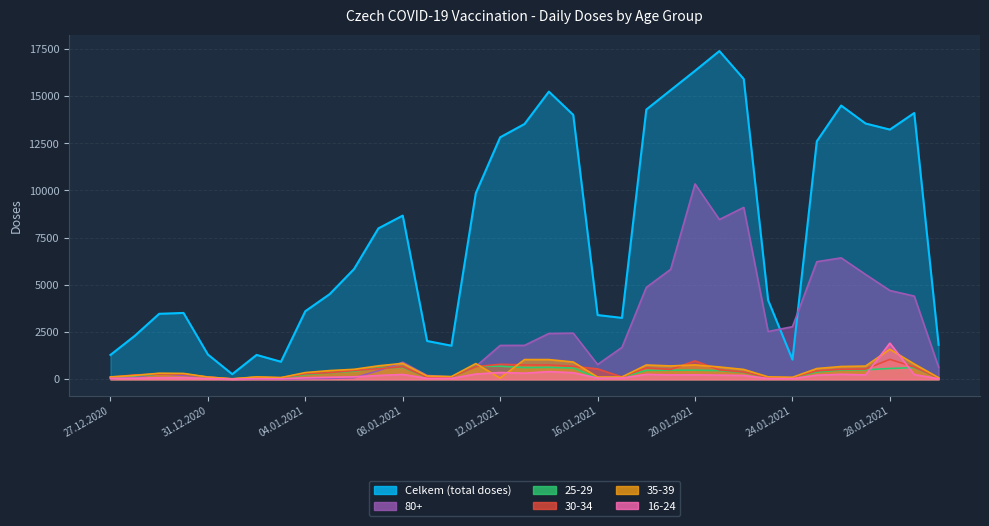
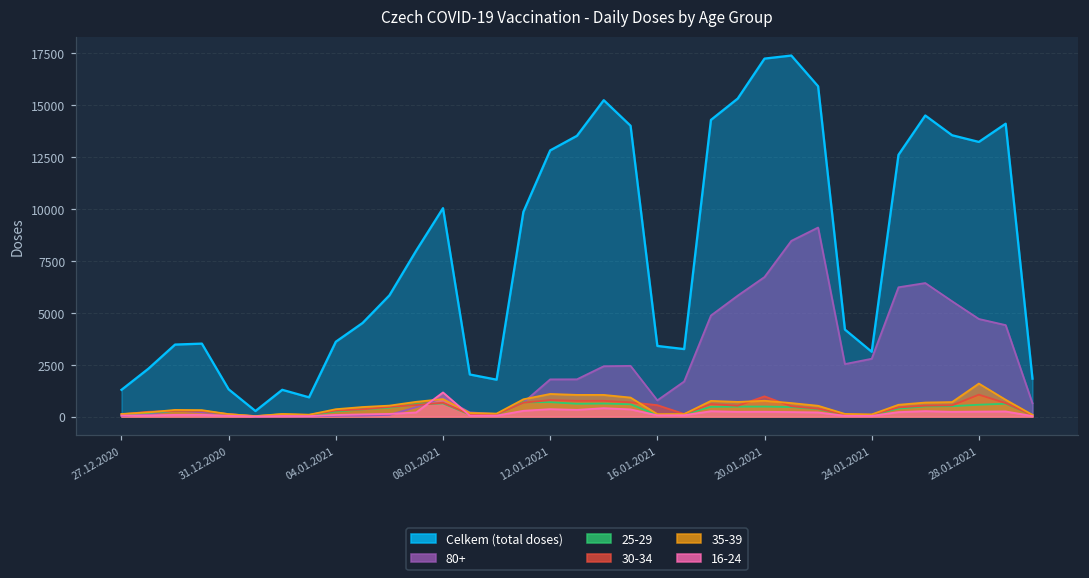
  {
    "Celkem (total doses)": {
      "27.12.2020": 1300,
      "31.12.2020": 1300,
      "04.01.2021": 3600,
-     "08.01.2021": 8700,
+     "08.01.2021": 10000,
      "12.01.2021": 12800,
      "16.01.2021": 3400,
-     "20.01.2021": 16300,
-     "24.01.2021": 1000,
+     "20.01.2021": 17200,
+     "24.01.2021": 3100,
      "28.01.2021": 13200
    },
    "80+": {
      "12.01.2021": 1800,
      "16.01.2021": 800,
-     "20.01.2021": 10300,
+     "20.01.2021": 6700,
      "24.01.2021": 2800,
      "28.01.2021": 4700
    },
    "25-29": {
      "20.01.2021": 500,
      "28.01.2021": 600
    },
    "30-34": {
      "16.01.2021": 500,
      "20.01.2021": 1000,
      "28.01.2021": 1100
    },
    "35-39": {
-     "12.01.2021": 100,
+     "12.01.2021": 1100,
      "20.01.2021": 800,
      "28.01.2021": 1600
    },
    "16-24": {
-     "08.01.2021": 300,
+     "08.01.2021": 1200,
      "12.01.2021": 400,
      "20.01.2021": 200,
-     "28.01.2021": 1900
+     "28.01.2021": 200
    }
  }
